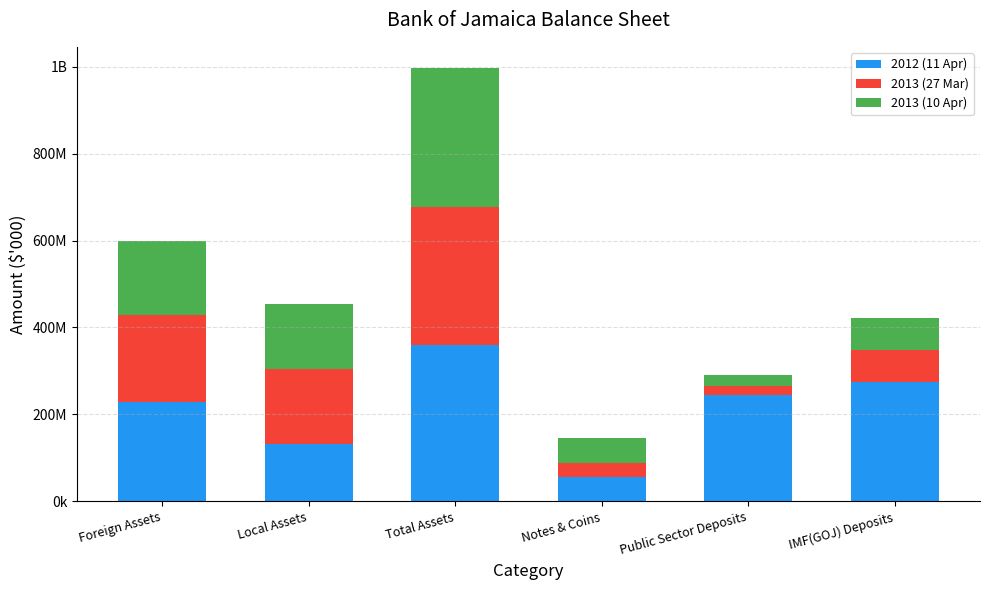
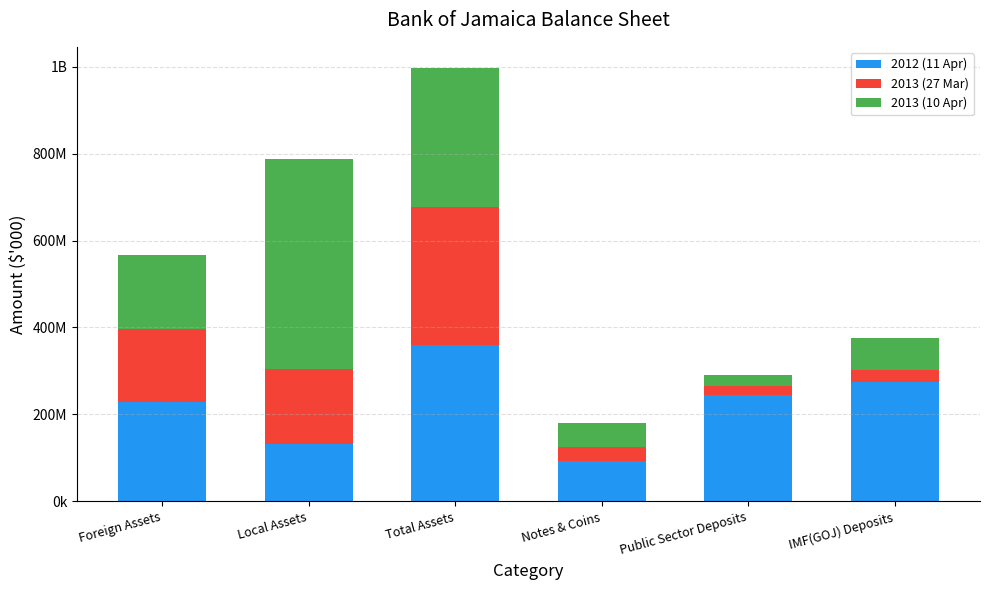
  {
    "2012 (11 Apr)": {
      "Foreign Assets": 230000000,
      "Local Assets": 130000000,
      "Total Assets": 360000000,
-     "Notes & Coins": 60000000,
+     "Notes & Coins": 90000000,
      "Public Sector Deposits": 250000000,
      "IMF(GOJ) Deposits": 270000000
    },
    "2013 (27 Mar)": {
-     "Foreign Assets": 200000000,
+     "Foreign Assets": 170000000,
      "Local Assets": 170000000,
      "Total Assets": 320000000,
      "Notes & Coins": 30000000,
      "Public Sector Deposits": 20000000,
-     "IMF(GOJ) Deposits": 70000000
+     "IMF(GOJ) Deposits": 30000000
    },
    "2013 (10 Apr)": {
      "Foreign Assets": 170000000,
-     "Local Assets": 150000000,
+     "Local Assets": 480000000,
      "Total Assets": 320000000,
      "Notes & Coins": 60000000,
      "Public Sector Deposits": 30000000,
      "IMF(GOJ) Deposits": 70000000
    }
  }
